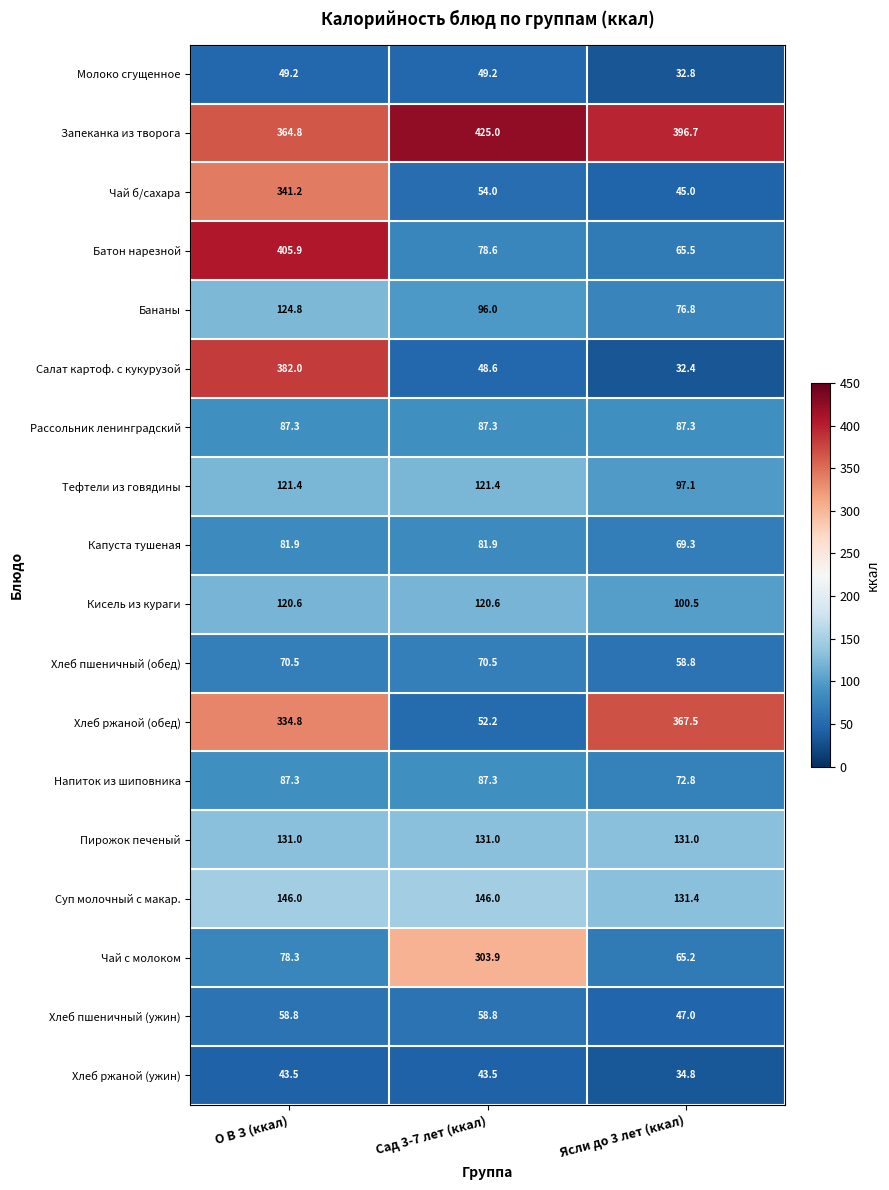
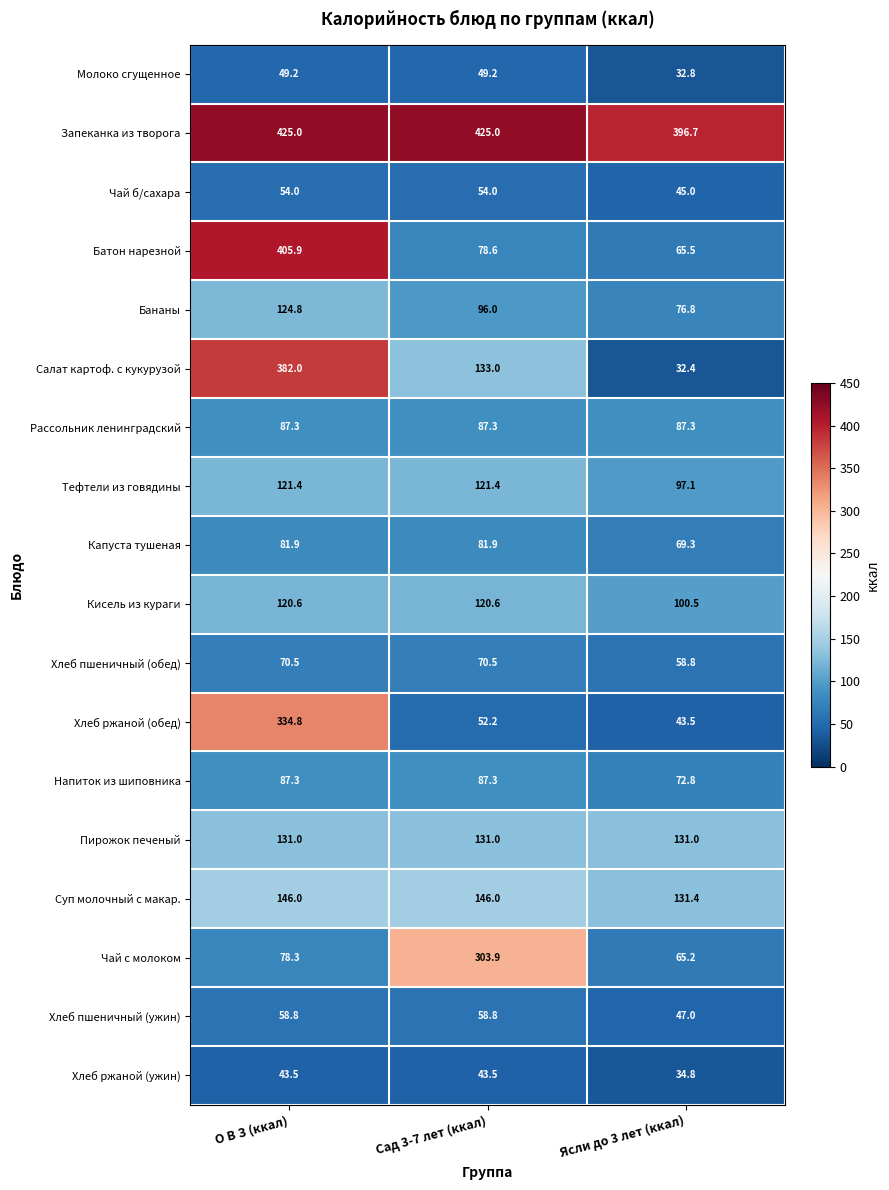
  {
    "Молоко сгущенное": {
      "О В З (ккал)": 49.2,
      "Сад 3-7 лет (ккал)": 49.2,
      "Ясли до 3 лет (ккал)": 32.8
    },
    "Запеканка из творога": {
-     "О В З (ккал)": 364.8,
+     "О В З (ккал)": 425.0,
      "Сад 3-7 лет (ккал)": 425.0,
      "Ясли до 3 лет (ккал)": 396.7
    },
    "Чай б/сахара": {
-     "О В З (ккал)": 341.2,
+     "О В З (ккал)": 54.0,
      "Сад 3-7 лет (ккал)": 54.0,
      "Ясли до 3 лет (ккал)": 45.0
    },
    "Батон нарезной": {
      "О В З (ккал)": 405.9,
      "Сад 3-7 лет (ккал)": 78.6,
      "Ясли до 3 лет (ккал)": 65.5
    },
    "Бананы": {
      "О В З (ккал)": 124.8,
      "Сад 3-7 лет (ккал)": 96.0,
      "Ясли до 3 лет (ккал)": 76.8
    },
    "Салат картоф. с кукурузой": {
      "О В З (ккал)": 382.0,
-     "Сад 3-7 лет (ккал)": 48.6,
+     "Сад 3-7 лет (ккал)": 133.0,
      "Ясли до 3 лет (ккал)": 32.4
    },
    "Рассольник ленинградский": {
      "О В З (ккал)": 87.3,
      "Сад 3-7 лет (ккал)": 87.3,
      "Ясли до 3 лет (ккал)": 87.3
    },
    "Тефтели из говядины": {
      "О В З (ккал)": 121.4,
      "Сад 3-7 лет (ккал)": 121.4,
      "Ясли до 3 лет (ккал)": 97.1
    },
    "Капуста тушеная": {
      "О В З (ккал)": 81.9,
      "Сад 3-7 лет (ккал)": 81.9,
      "Ясли до 3 лет (ккал)": 69.3
    },
    "Кисель из кураги": {
      "О В З (ккал)": 120.6,
      "Сад 3-7 лет (ккал)": 120.6,
      "Ясли до 3 лет (ккал)": 100.5
    },
    "Хлеб пшеничный (обед)": {
      "О В З (ккал)": 70.5,
      "Сад 3-7 лет (ккал)": 70.5,
      "Ясли до 3 лет (ккал)": 58.8
    },
    "Хлеб ржаной (обед)": {
      "О В З (ккал)": 334.8,
      "Сад 3-7 лет (ккал)": 52.2,
-     "Ясли до 3 лет (ккал)": 367.5
+     "Ясли до 3 лет (ккал)": 43.5
    },
    "Напиток из шиповника": {
      "О В З (ккал)": 87.3,
      "Сад 3-7 лет (ккал)": 87.3,
      "Ясли до 3 лет (ккал)": 72.8
    },
    "Пирожок печеный": {
      "О В З (ккал)": 131.0,
      "Сад 3-7 лет (ккал)": 131.0,
      "Ясли до 3 лет (ккал)": 131.0
    },
    "Суп молочный с макар.": {
      "О В З (ккал)": 146.0,
      "Сад 3-7 лет (ккал)": 146.0,
      "Ясли до 3 лет (ккал)": 131.4
    },
    "Чай с молоком": {
      "О В З (ккал)": 78.3,
      "Сад 3-7 лет (ккал)": 303.9,
      "Ясли до 3 лет (ккал)": 65.2
    },
    "Хлеб пшеничный (ужин)": {
      "О В З (ккал)": 58.8,
      "Сад 3-7 лет (ккал)": 58.8,
      "Ясли до 3 лет (ккал)": 47.0
    },
    "Хлеб ржаной (ужин)": {
      "О В З (ккал)": 43.5,
      "Сад 3-7 лет (ккал)": 43.5,
      "Ясли до 3 лет (ккал)": 34.8
    }
  }
